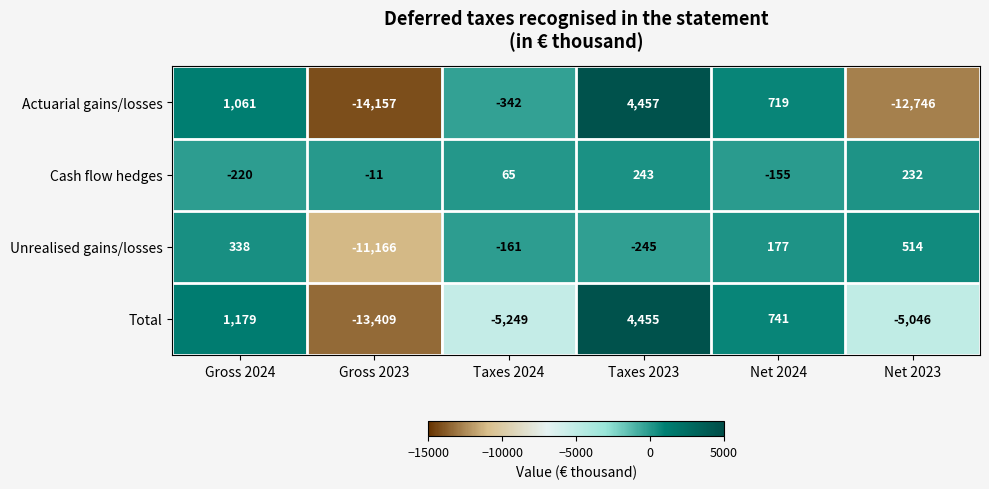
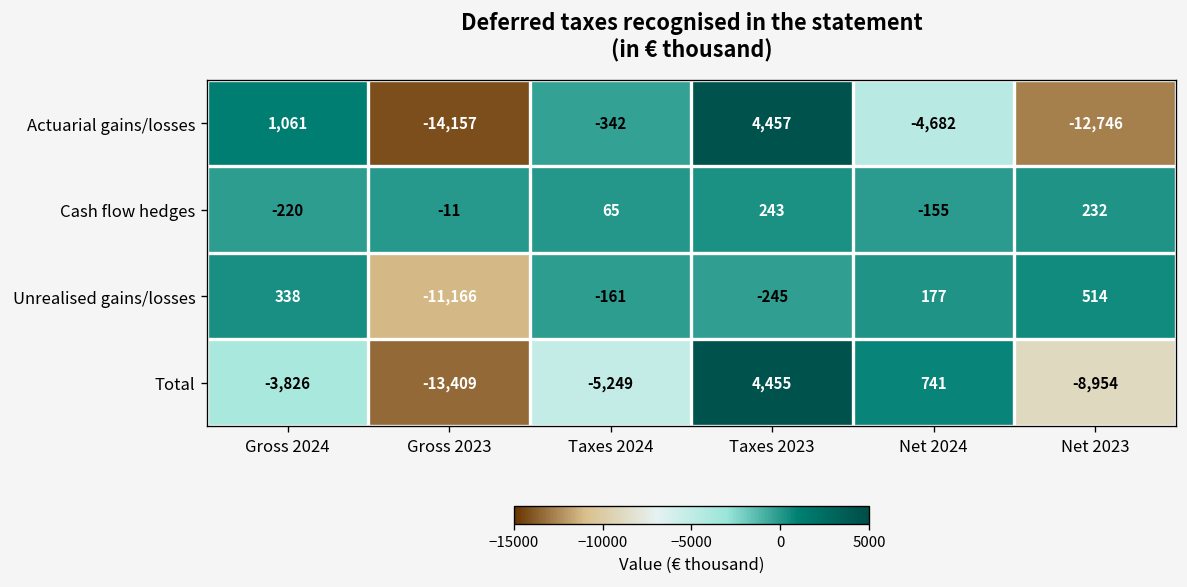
  {
    "Actuarial gains/losses": {
      "Gross 2024": "1,061",
      "Gross 2023": "-14,157",
      "Taxes 2024": "-342",
      "Taxes 2023": "4,457",
-     "Net 2024": "719",
+     "Net 2024": "-4,682",
      "Net 2023": "-12,746"
    },
    "Cash flow hedges": {
      "Gross 2024": "-220",
      "Gross 2023": "-11",
      "Taxes 2024": "65",
      "Taxes 2023": "243",
      "Net 2024": "-155",
      "Net 2023": "232"
    },
    "Unrealised gains/losses": {
      "Gross 2024": "338",
      "Gross 2023": "-11,166",
      "Taxes 2024": "-161",
      "Taxes 2023": "-245",
      "Net 2024": "177",
      "Net 2023": "514"
    },
    "Total": {
-     "Gross 2024": "1,179",
+     "Gross 2024": "-3,826",
      "Gross 2023": "-13,409",
      "Taxes 2024": "-5,249",
      "Taxes 2023": "4,455",
      "Net 2024": "741",
-     "Net 2023": "-5,046"
+     "Net 2023": "-8,954"
    }
  }
